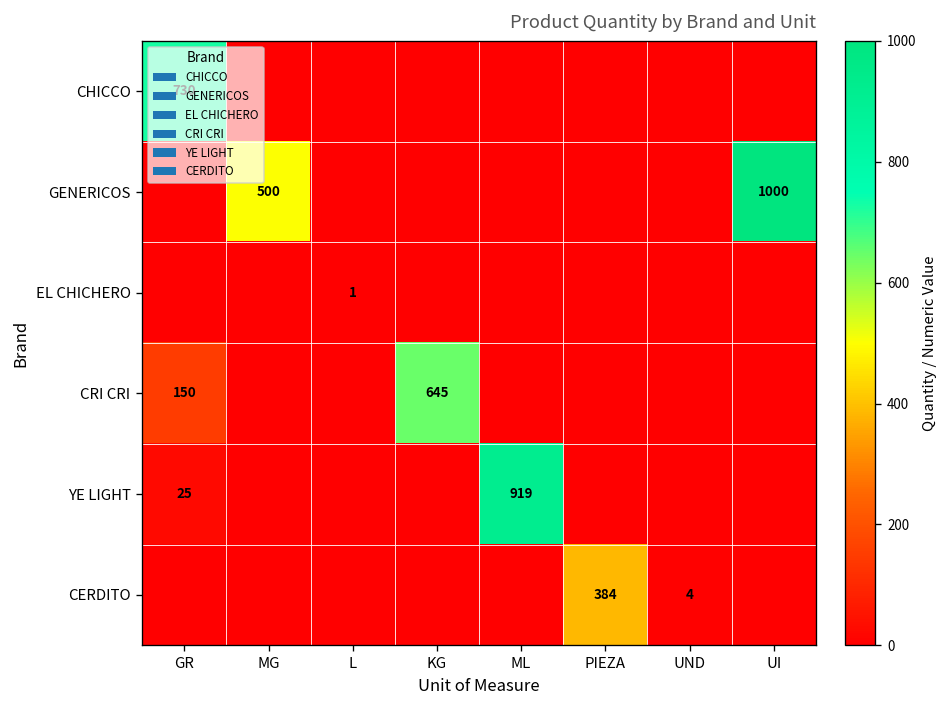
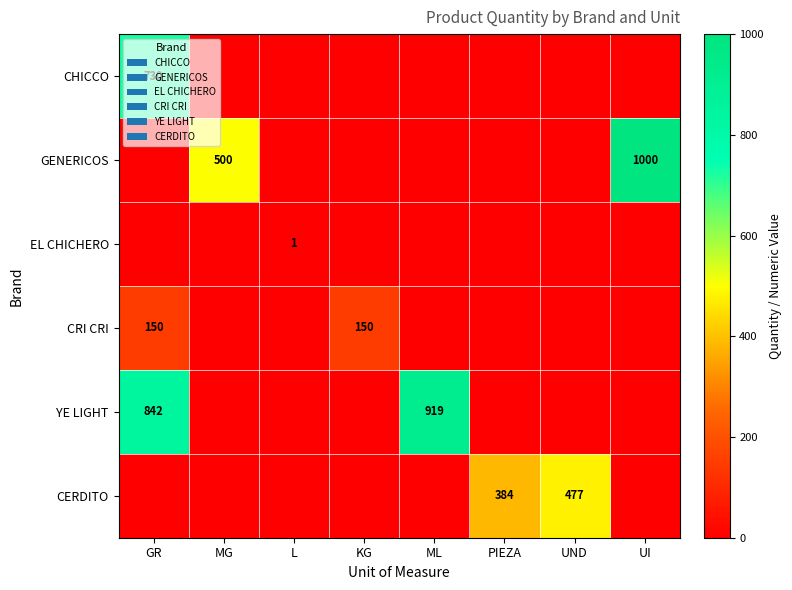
  {
    "GENERICOS": {
      "MG": 500,
      "UI": 1000
    },
    "EL CHICHERO": {
      "L": 1
    },
    "CRI CRI": {
      "GR": 150,
-     "KG": 645
+     "KG": 150
    },
    "YE LIGHT": {
-     "GR": 25,
+     "GR": 842,
      "ML": 919
    },
    "CERDITO": {
      "PIEZA": 384,
-     "UND": 4
+     "UND": 477
    }
  }
